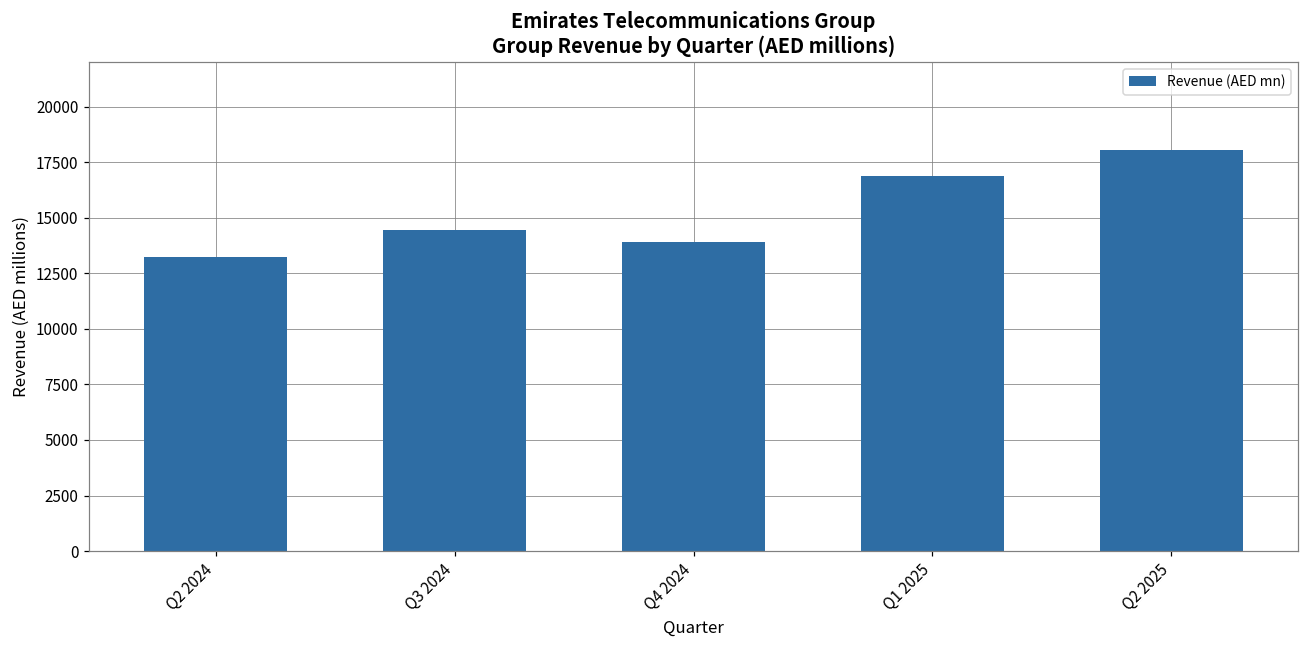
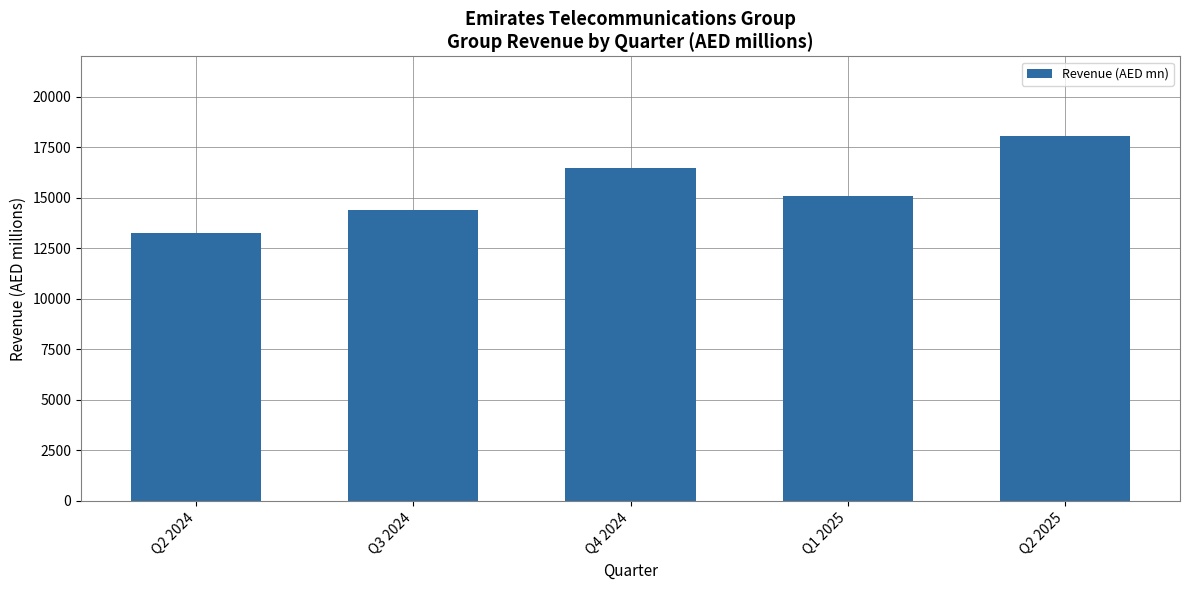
  {
    "Q2 2024": 13200,
    "Q3 2024": 14400,
-   "Q4 2024": 13900,
-   "Q1 2025": 16900,
+   "Q4 2024": 16500,
+   "Q1 2025": 15100,
    "Q2 2025": 18000
  }
